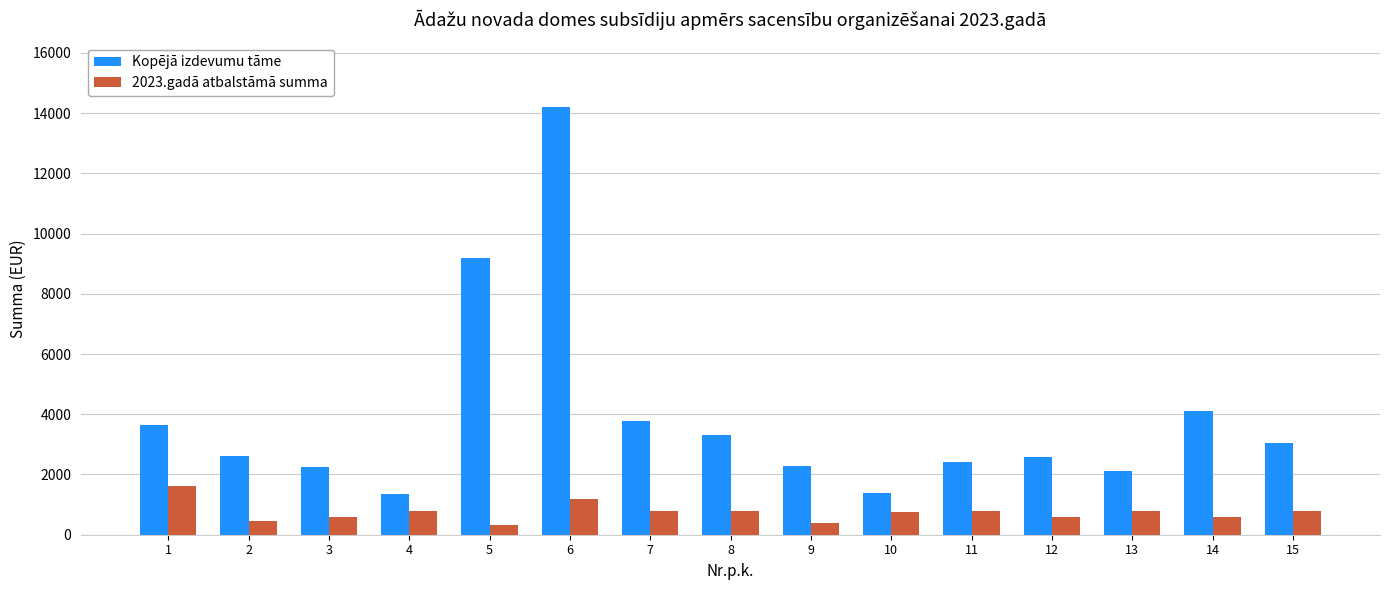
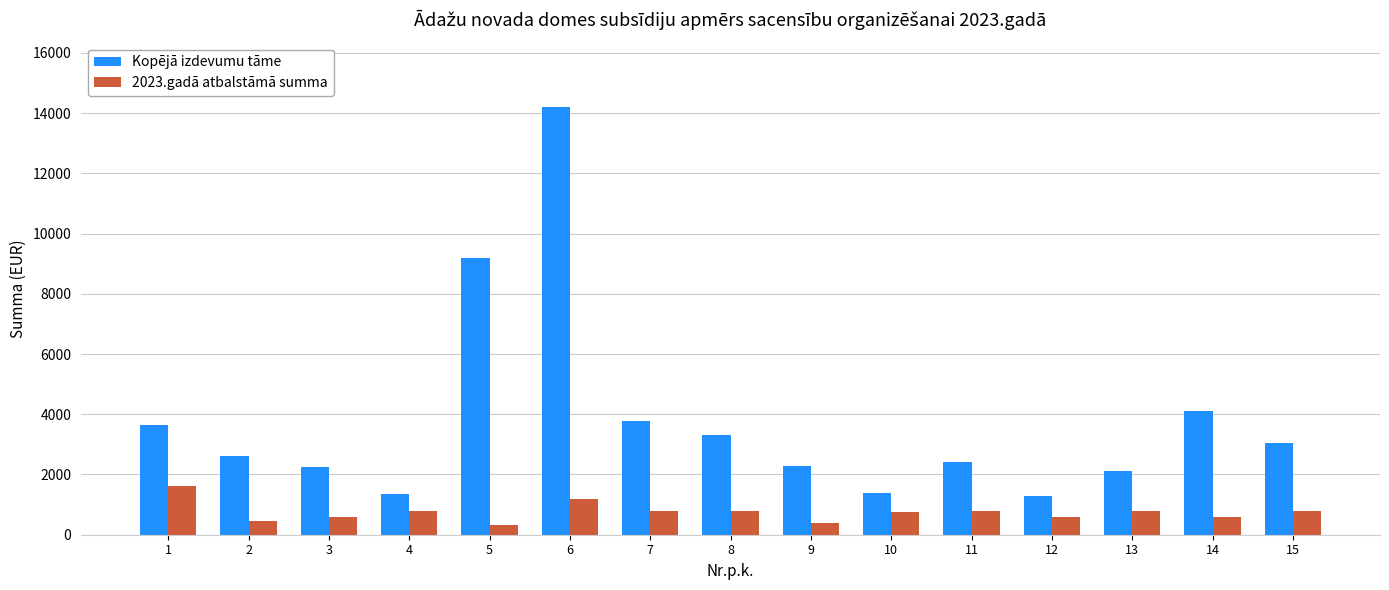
  {
    "Kopējā izdevumu tāme": {
      "1": 3700,
      "2": 2600,
      "3": 2300,
      "4": 1400,
      "5": 9200,
      "6": 14200,
      "7": 3800,
      "8": 3300,
      "9": 2300,
      "10": 1400,
      "11": 2400,
-     "12": 2600,
+     "12": 1300,
      "13": 2100,
      "14": 4100,
      "15": 3100
    },
    "2023.gadā atbalstāmā summa": {
      "1": 1600,
      "2": 500,
      "3": 600,
      "4": 800,
      "5": 300,
      "6": 1200,
      "7": 800,
      "8": 800,
      "9": 400,
      "10": 700,
      "11": 800,
      "12": 600,
      "13": 800,
      "14": 600,
      "15": 800
    }
  }
